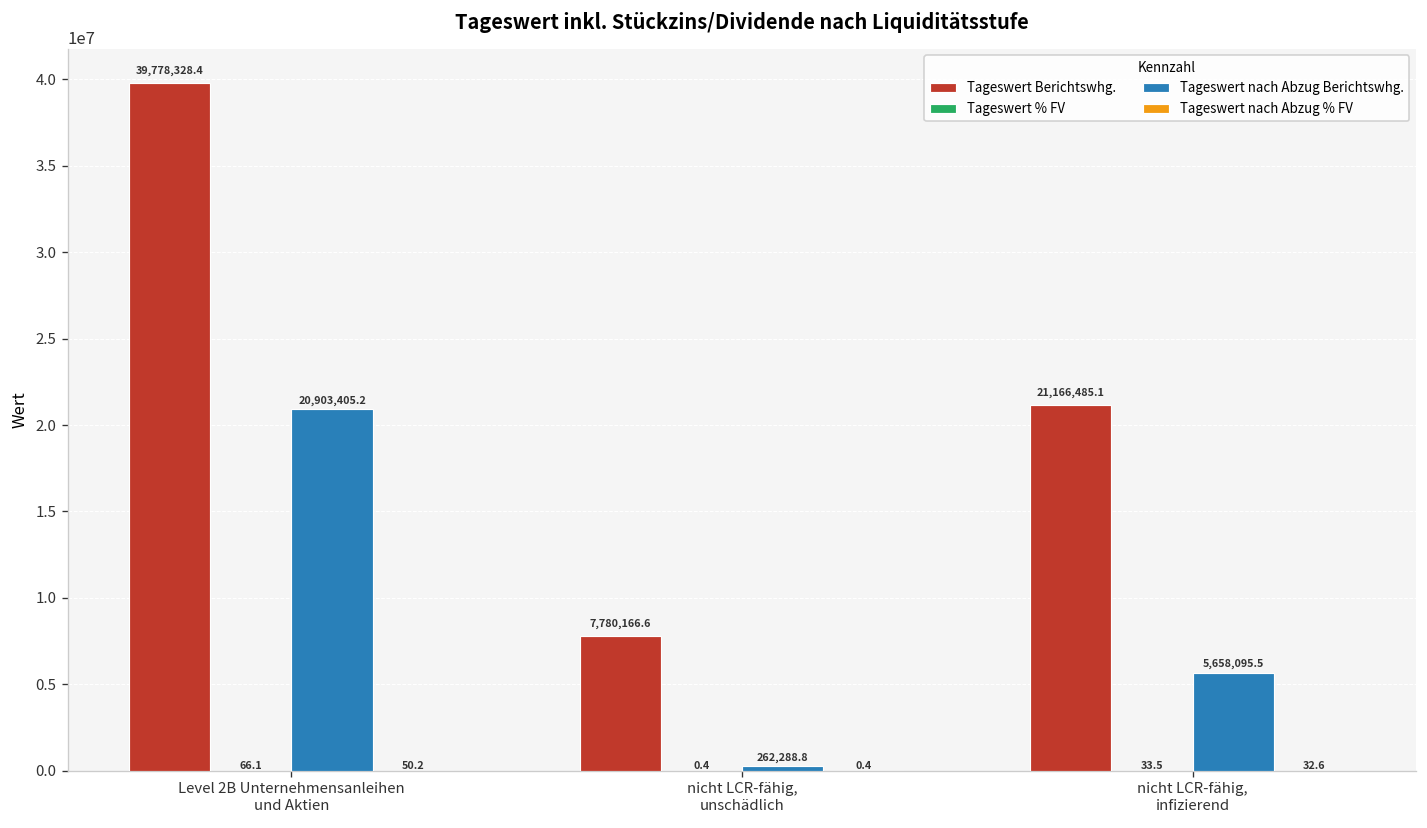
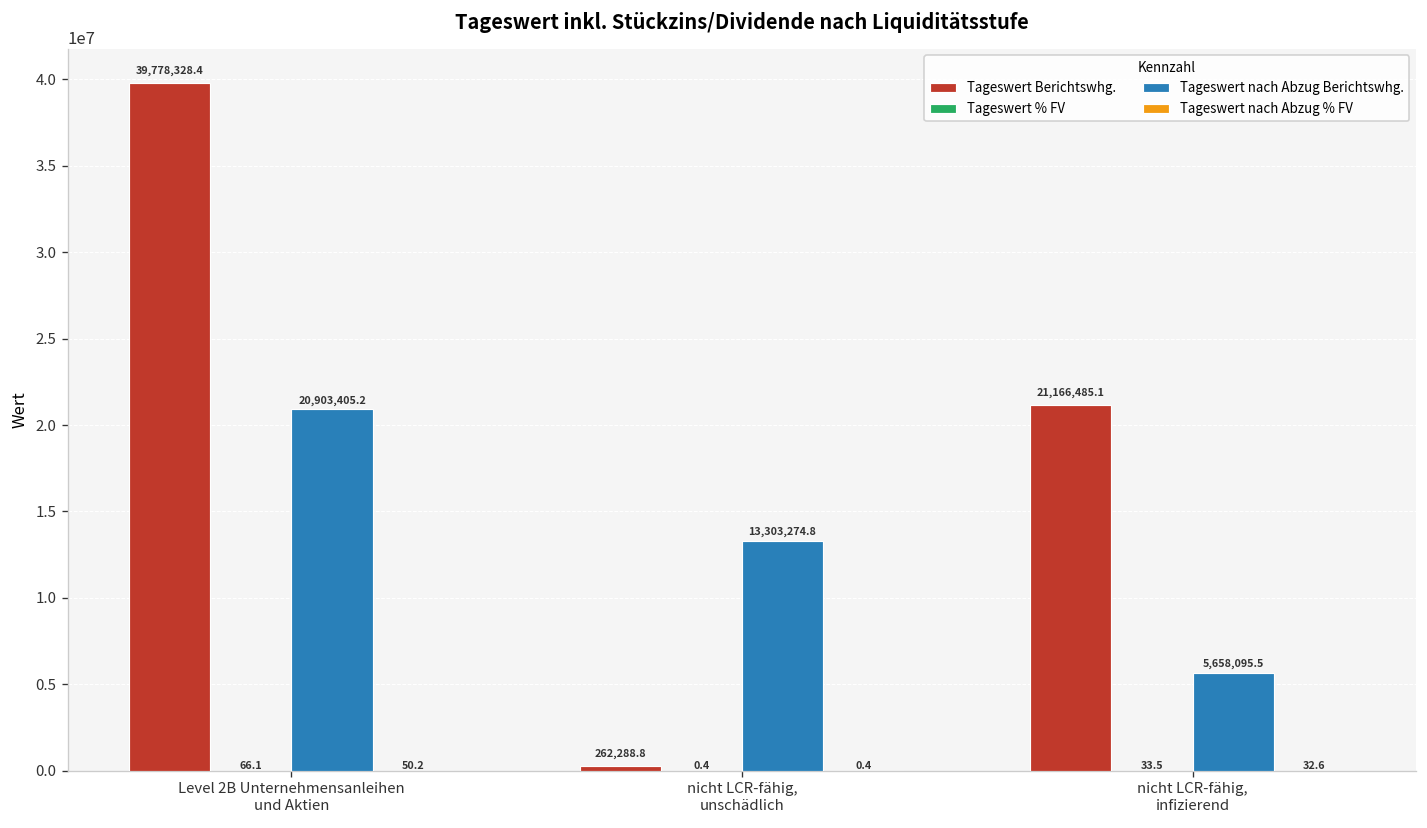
  {
    "Tageswert Berichtswhg.": {
      "Level 2B Unternehmensanleihen und Aktien": "39,778,328.4",
-     "nicht LCR-fähig, unschädlich": "7,780,166.6",
+     "nicht LCR-fähig, unschädlich": "262,288.8",
      "nicht LCR-fähig, infizierend": "21,166,485.1"
    },
    "Tageswert % FV": {
      "Level 2B Unternehmensanleihen und Aktien": "66.1",
      "nicht LCR-fähig, unschädlich": "0.4",
      "nicht LCR-fähig, infizierend": "33.5"
    },
    "Tageswert nach Abzug Berichtswhg.": {
      "Level 2B Unternehmensanleihen und Aktien": "20,903,405.2",
-     "nicht LCR-fähig, unschädlich": "262,288.8",
+     "nicht LCR-fähig, unschädlich": "13,303,274.8",
      "nicht LCR-fähig, infizierend": "5,658,095.5"
    },
    "Tageswert nach Abzug % FV": {
      "Level 2B Unternehmensanleihen und Aktien": "50.2",
      "nicht LCR-fähig, unschädlich": "0.4",
      "nicht LCR-fähig, infizierend": "32.6"
    }
  }
